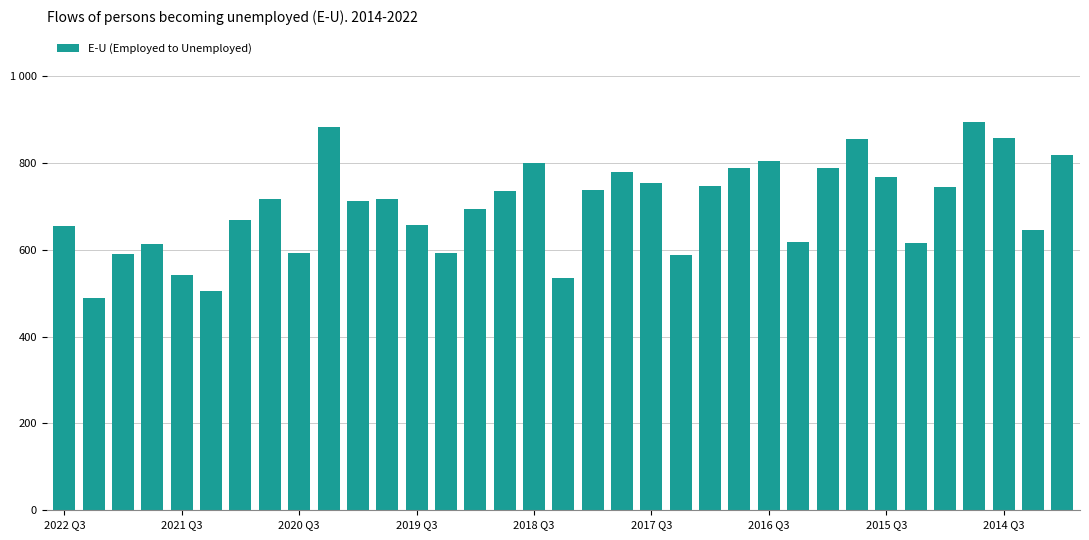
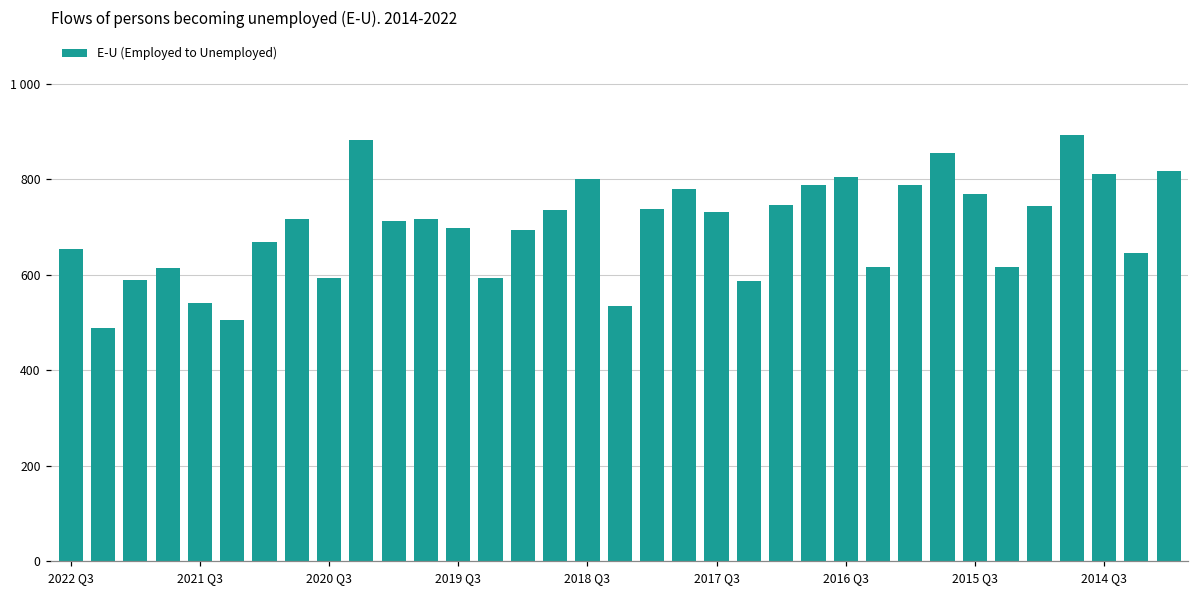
  {
    "2022 Q3": 650,
    "2021 Q3": 540,
    "2020 Q3": 590,
-   "2019 Q3": 660,
+   "2019 Q3": 700,
    "2018 Q3": 800,
-   "2017 Q3": 750,
+   "2017 Q3": 730,
    "2016 Q3": 810,
    "2015 Q3": 770,
-   "2014 Q3": 860
+   "2014 Q3": 810
  }
